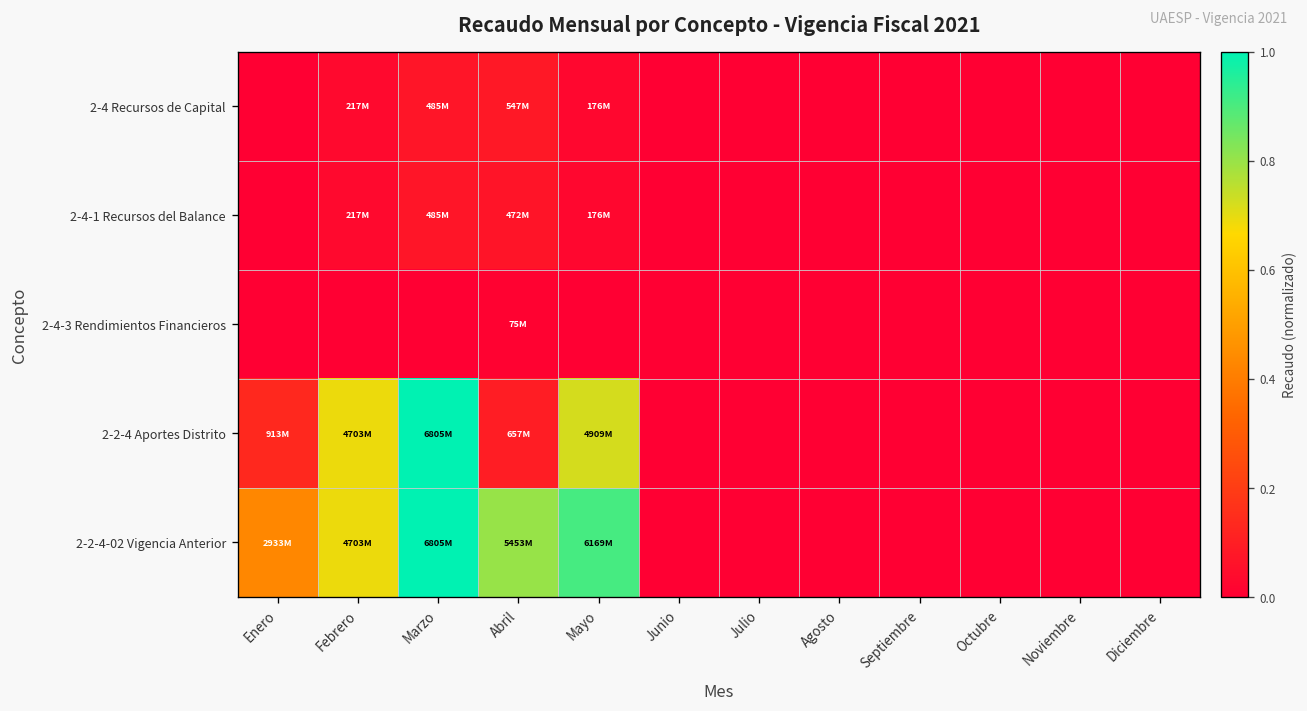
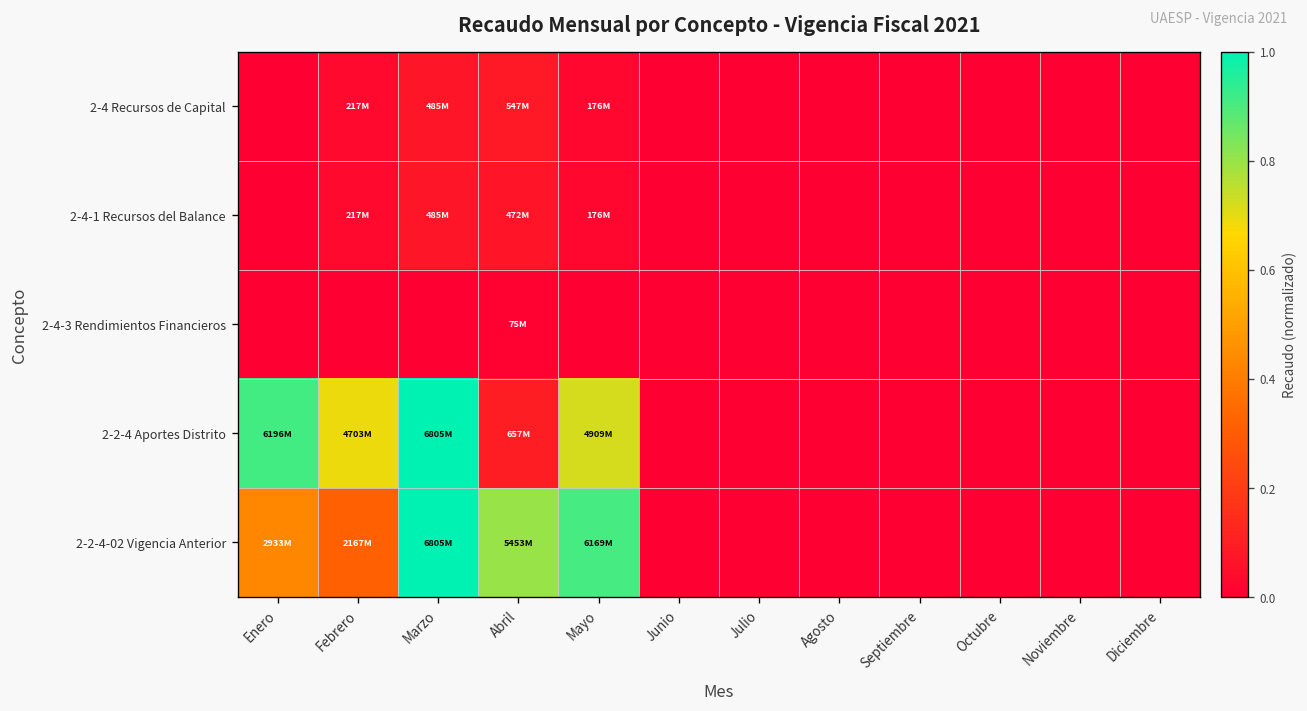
  {
    "2-4 Recursos de Capital": {
      "Febrero": "217M",
      "Marzo": "485M",
      "Abril": "547M",
      "Mayo": "176M"
    },
    "2-4-1 Recursos del Balance": {
      "Febrero": "217M",
      "Marzo": "485M",
      "Abril": "472M",
      "Mayo": "176M"
    },
    "2-4-3 Rendimientos Financieros": {
      "Abril": "75M"
    },
    "2-2-4 Aportes Distrito": {
-     "Enero": "913M",
+     "Enero": "6196M",
      "Febrero": "4703M",
      "Marzo": "6805M",
      "Abril": "657M",
      "Mayo": "4909M"
    },
    "2-2-4-02 Vigencia Anterior": {
      "Enero": "2933M",
-     "Febrero": "4703M",
+     "Febrero": "2167M",
      "Marzo": "6805M",
      "Abril": "5453M",
      "Mayo": "6169M"
    }
  }
